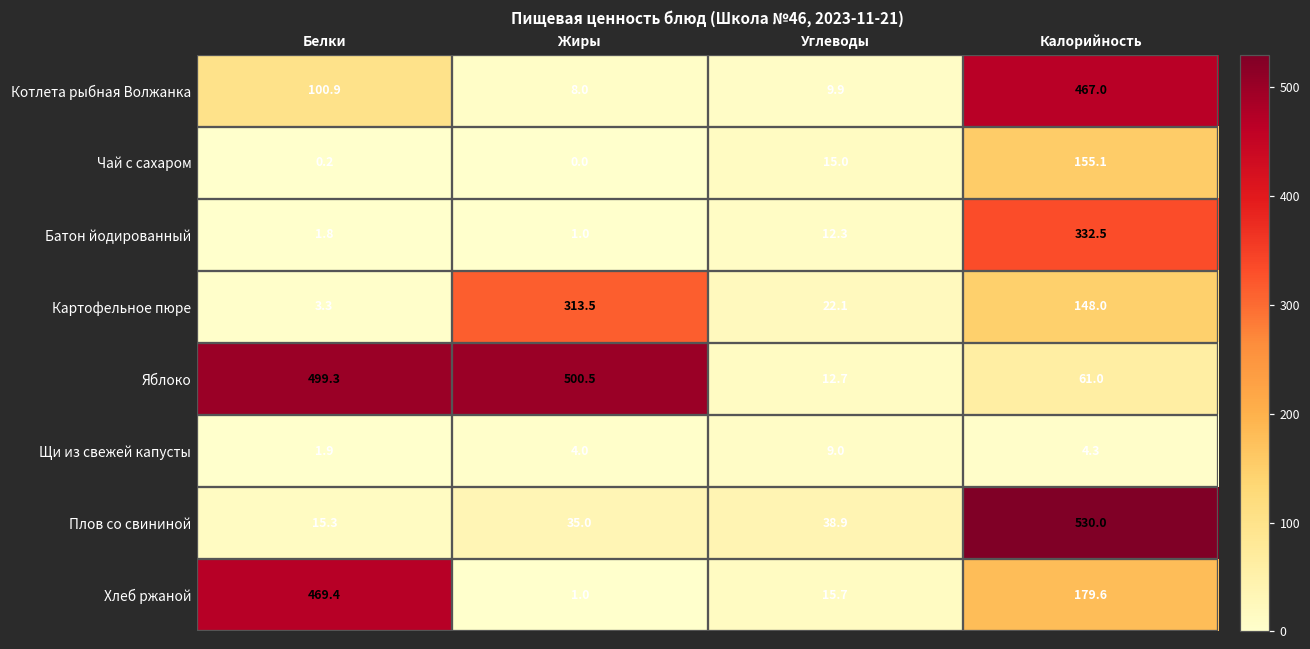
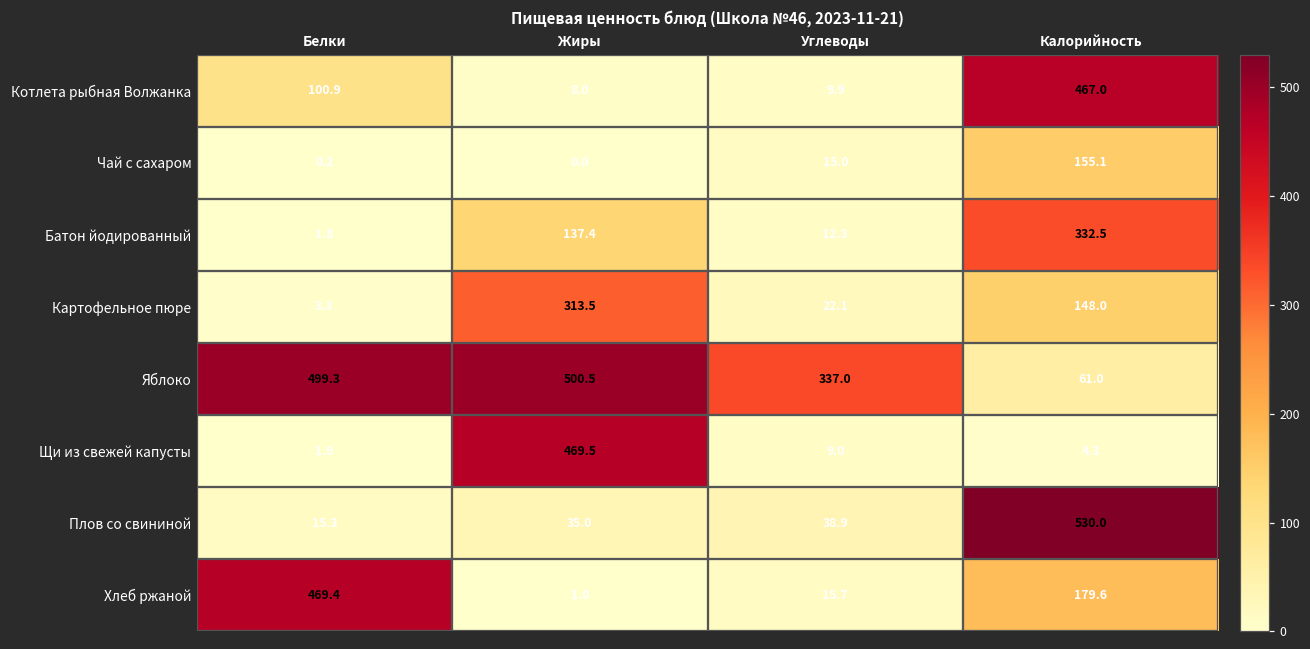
  {
    "Котлета рыбная Волжанка": {
      "Белки": 100.9,
      "Жиры": 8.0,
      "Углеводы": 9.9,
      "Калорийность": 467.0
    },
    "Чай с сахаром": {
      "Белки": 0.2,
      "Жиры": 0.0,
      "Углеводы": 15.0,
      "Калорийность": 155.1
    },
    "Батон йодированный": {
      "Белки": 1.8,
-     "Жиры": 1.0,
+     "Жиры": 137.4,
      "Углеводы": 12.3,
      "Калорийность": 332.5
    },
    "Картофельное пюре": {
      "Белки": 3.3,
      "Жиры": 313.5,
      "Углеводы": 22.1,
      "Калорийность": 148.0
    },
    "Яблоко": {
      "Белки": 499.3,
      "Жиры": 500.5,
-     "Углеводы": 12.7,
+     "Углеводы": 337.0,
      "Калорийность": 61.0
    },
    "Щи из свежей капусты": {
      "Белки": 1.9,
-     "Жиры": 4.0,
+     "Жиры": 469.5,
      "Углеводы": 9.0,
      "Калорийность": 4.3
    },
    "Плов со свининой": {
      "Белки": 15.3,
      "Жиры": 35.0,
      "Углеводы": 38.9,
      "Калорийность": 530.0
    },
    "Хлеб ржаной": {
      "Белки": 469.4,
      "Жиры": 1.0,
      "Углеводы": 15.7,
      "Калорийность": 179.6
    }
  }
